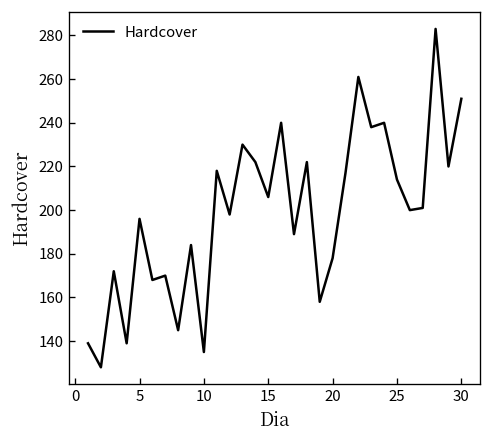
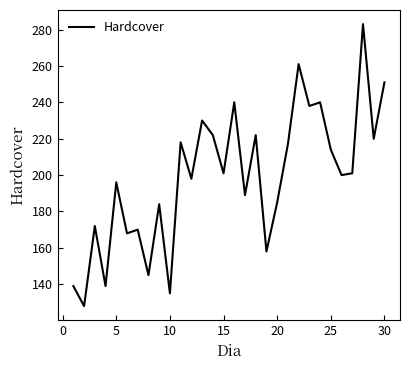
  {
    "5": 196,
    "10": 135,
-   "15": 206,
-   "20": 178,
+   "15": 201,
+   "20": 185,
    "25": 214,
    "30": 251
  }
